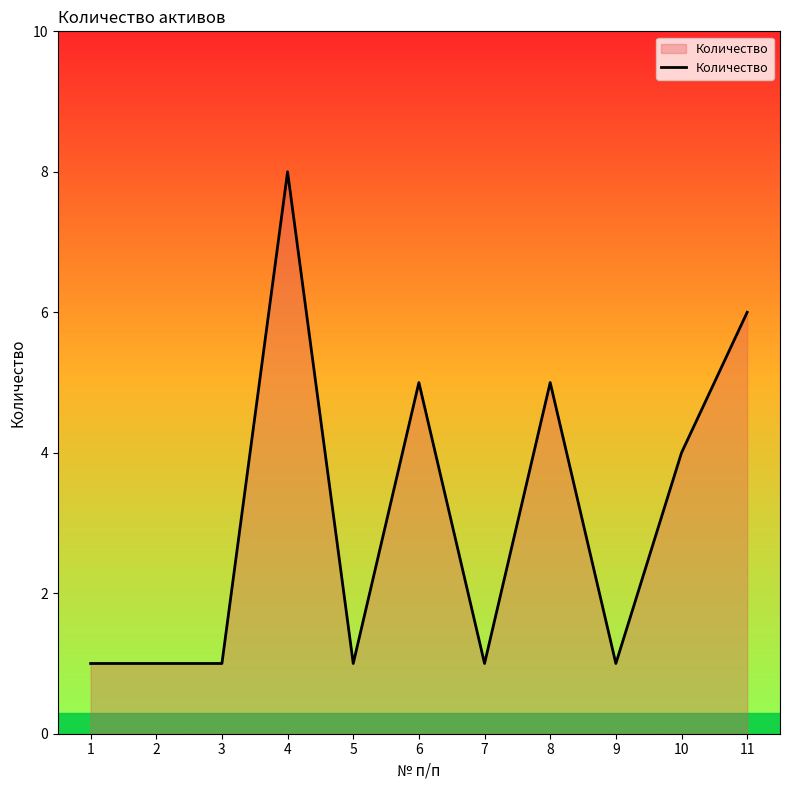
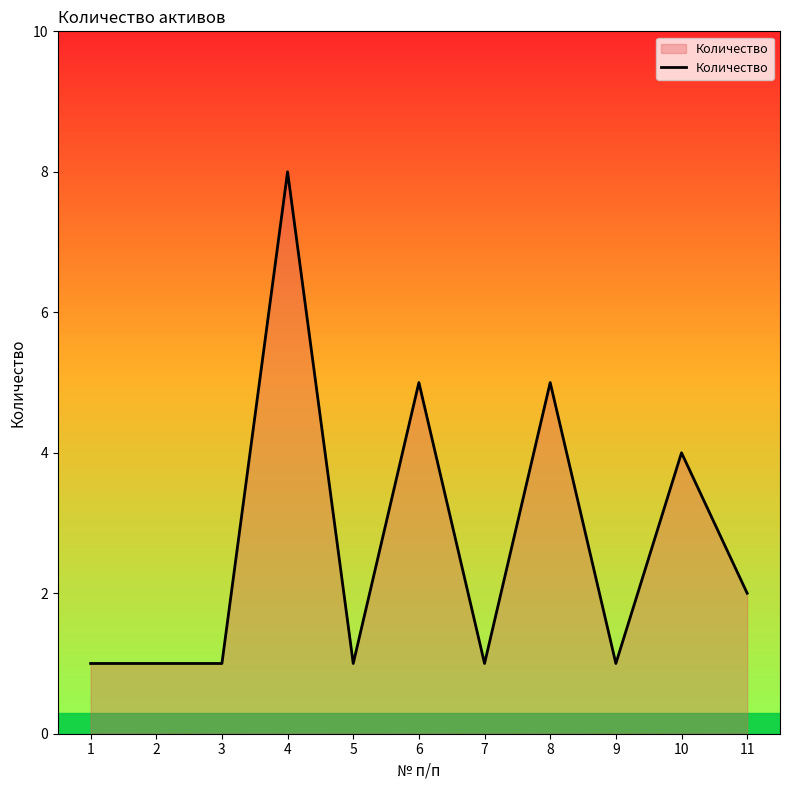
  {
    "1": 1,
    "2": 1,
    "3": 1,
    "4": 8,
    "5": 1,
    "6": 5,
    "7": 1,
    "8": 5,
    "9": 1,
    "10": 4,
-   "11": 6
+   "11": 2
  }
